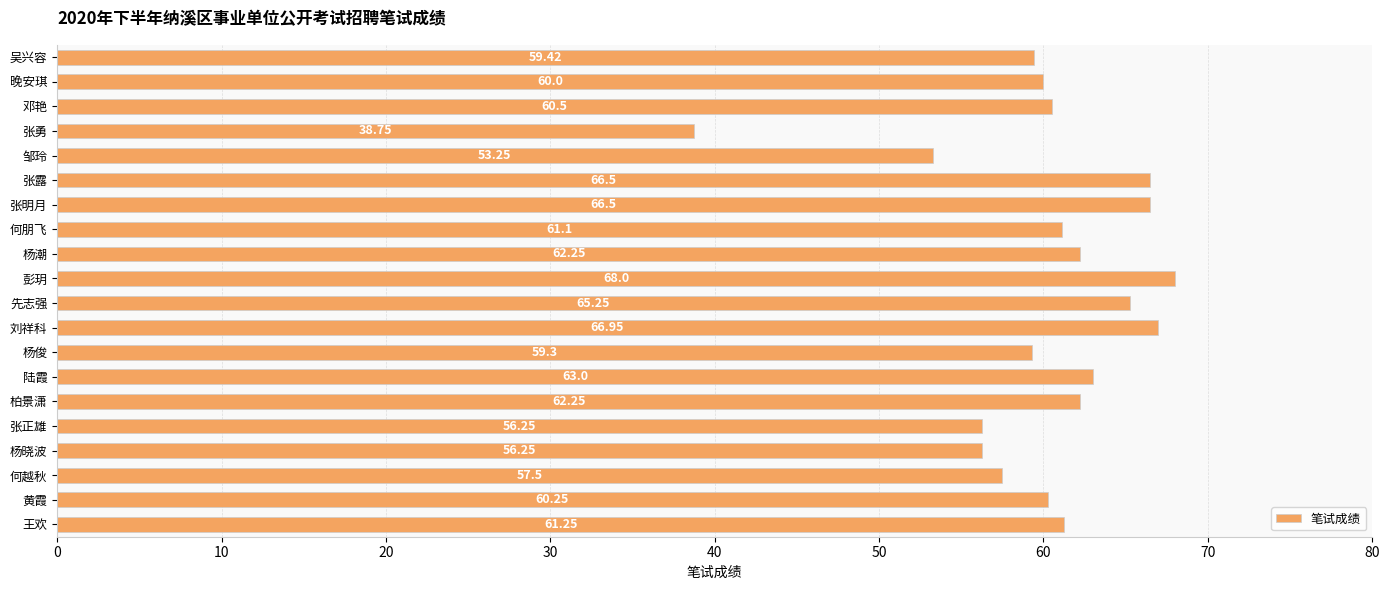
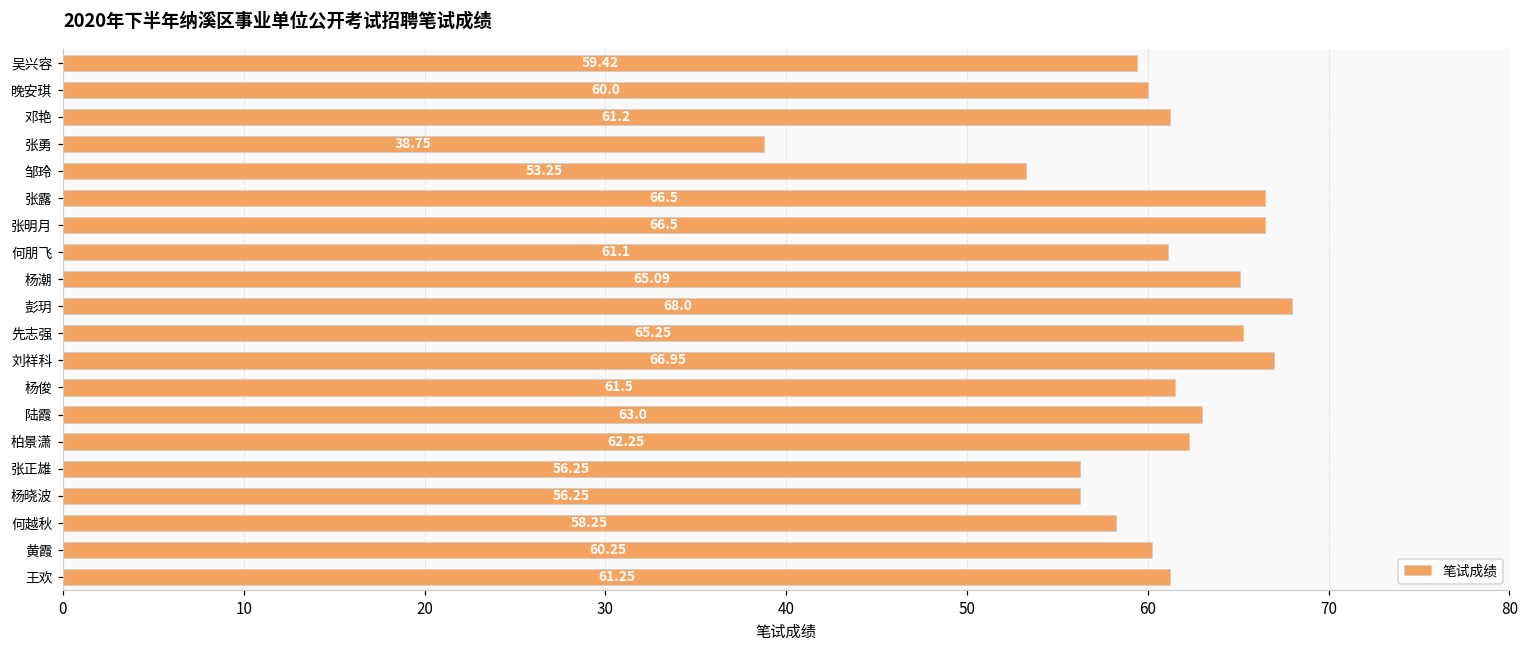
  {
    "吴兴容": 59.42,
    "晚安琪": 60.0,
-   "邓艳": 60.5,
+   "邓艳": 61.2,
    "张勇": 38.75,
    "邹玲": 53.25,
    "张露": 66.5,
    "张明月": 66.5,
    "何朋飞": 61.1,
-   "杨潮": 62.25,
+   "杨潮": 65.09,
    "彭玥": 68.0,
    "先志强": 65.25,
    "刘祥科": 66.95,
-   "杨俊": 59.3,
+   "杨俊": 61.5,
    "陆霞": 63.0,
    "柏景潇": 62.25,
    "张正雄": 56.25,
    "杨晓波": 56.25,
-   "何越秋": 57.5,
+   "何越秋": 58.25,
    "黄霞": 60.25,
    "王欢": 61.25
  }
